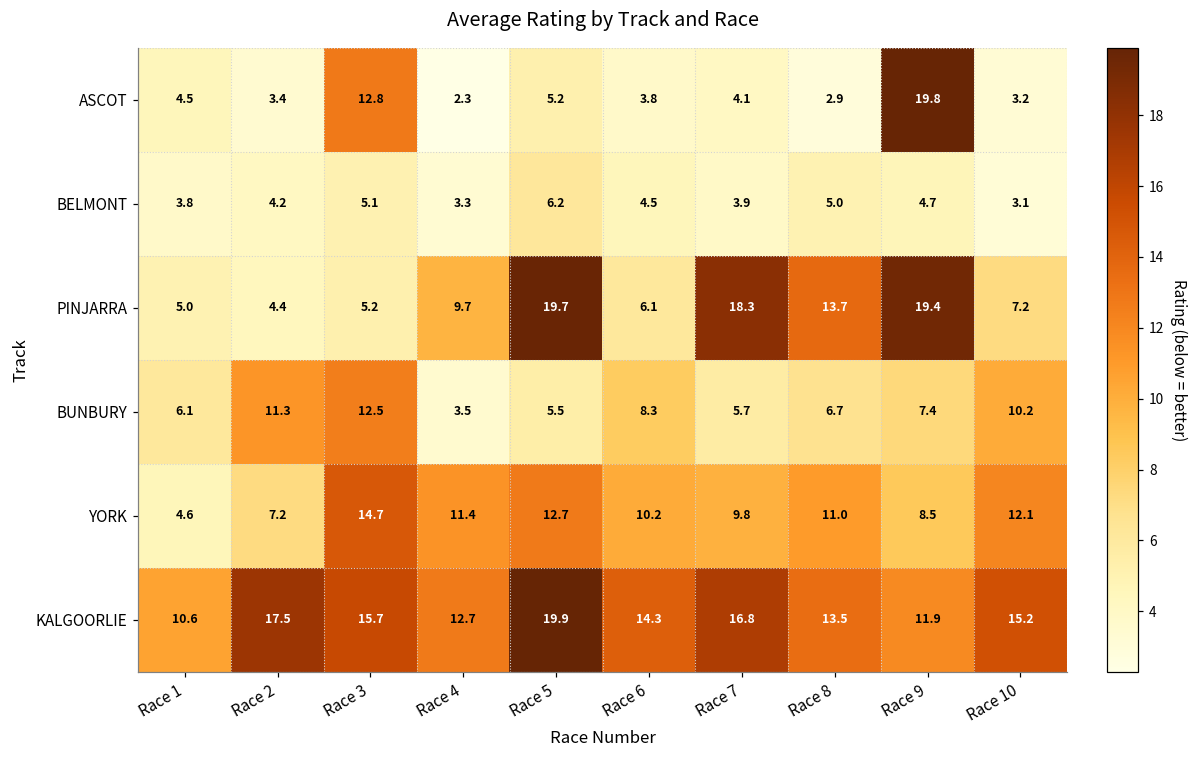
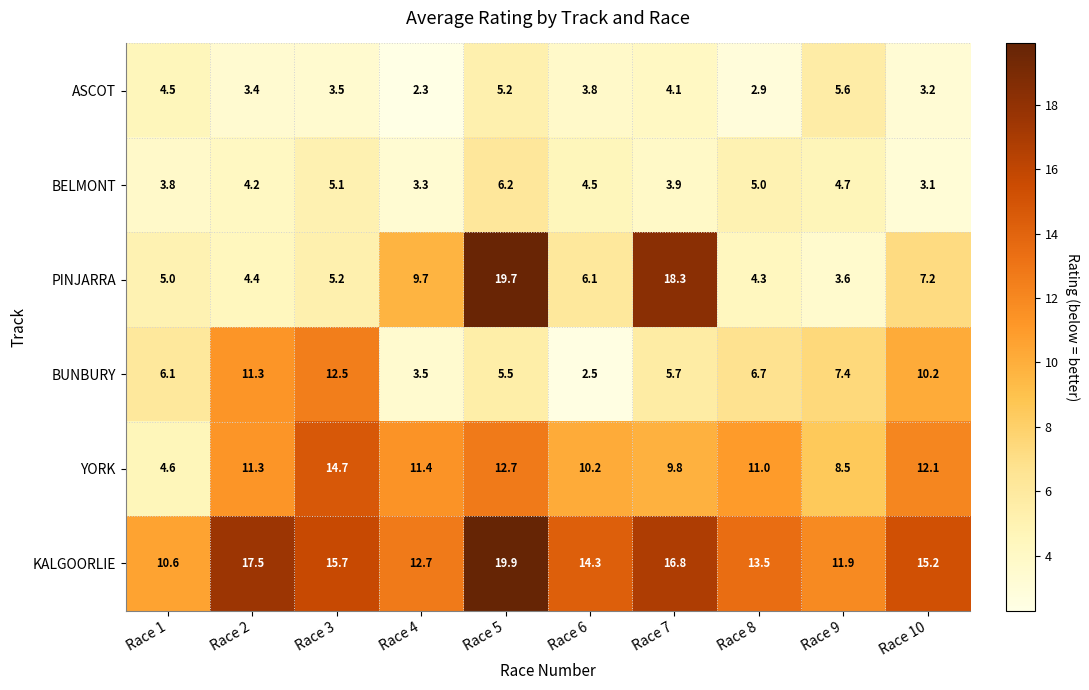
  {
    "ASCOT": {
      "Race 1": 4.5,
      "Race 2": 3.4,
-     "Race 3": 12.8,
+     "Race 3": 3.5,
      "Race 4": 2.3,
      "Race 5": 5.2,
      "Race 6": 3.8,
      "Race 7": 4.1,
      "Race 8": 2.9,
-     "Race 9": 19.8,
+     "Race 9": 5.6,
      "Race 10": 3.2
    },
    "BELMONT": {
      "Race 1": 3.8,
      "Race 2": 4.2,
      "Race 3": 5.1,
      "Race 4": 3.3,
      "Race 5": 6.2,
      "Race 6": 4.5,
      "Race 7": 3.9,
      "Race 8": 5.0,
      "Race 9": 4.7,
      "Race 10": 3.1
    },
    "PINJARRA": {
      "Race 1": 5.0,
      "Race 2": 4.4,
      "Race 3": 5.2,
      "Race 4": 9.7,
      "Race 5": 19.7,
      "Race 6": 6.1,
      "Race 7": 18.3,
-     "Race 8": 13.7,
-     "Race 9": 19.4,
+     "Race 8": 4.3,
+     "Race 9": 3.6,
      "Race 10": 7.2
    },
    "BUNBURY": {
      "Race 1": 6.1,
      "Race 2": 11.3,
      "Race 3": 12.5,
      "Race 4": 3.5,
      "Race 5": 5.5,
-     "Race 6": 8.3,
+     "Race 6": 2.5,
      "Race 7": 5.7,
      "Race 8": 6.7,
      "Race 9": 7.4,
      "Race 10": 10.2
    },
    "YORK": {
      "Race 1": 4.6,
-     "Race 2": 7.2,
+     "Race 2": 11.3,
      "Race 3": 14.7,
      "Race 4": 11.4,
      "Race 5": 12.7,
      "Race 6": 10.2,
      "Race 7": 9.8,
      "Race 8": 11.0,
      "Race 9": 8.5,
      "Race 10": 12.1
    },
    "KALGOORLIE": {
      "Race 1": 10.6,
      "Race 2": 17.5,
      "Race 3": 15.7,
      "Race 4": 12.7,
      "Race 5": 19.9,
      "Race 6": 14.3,
      "Race 7": 16.8,
      "Race 8": 13.5,
      "Race 9": 11.9,
      "Race 10": 15.2
    }
  }
